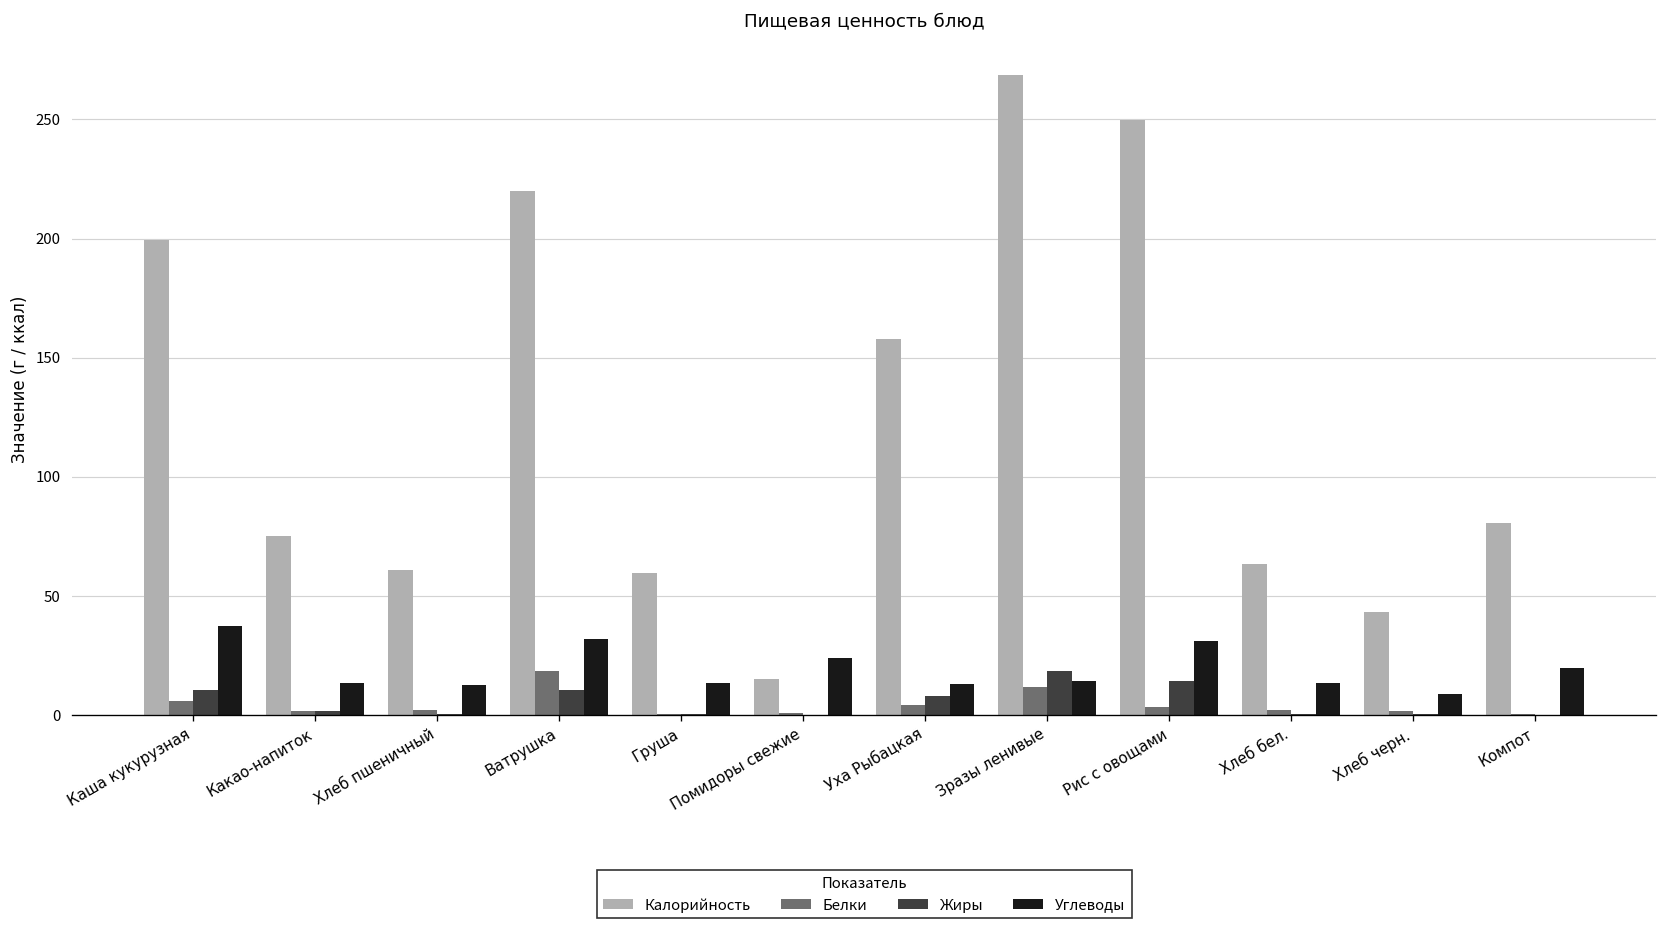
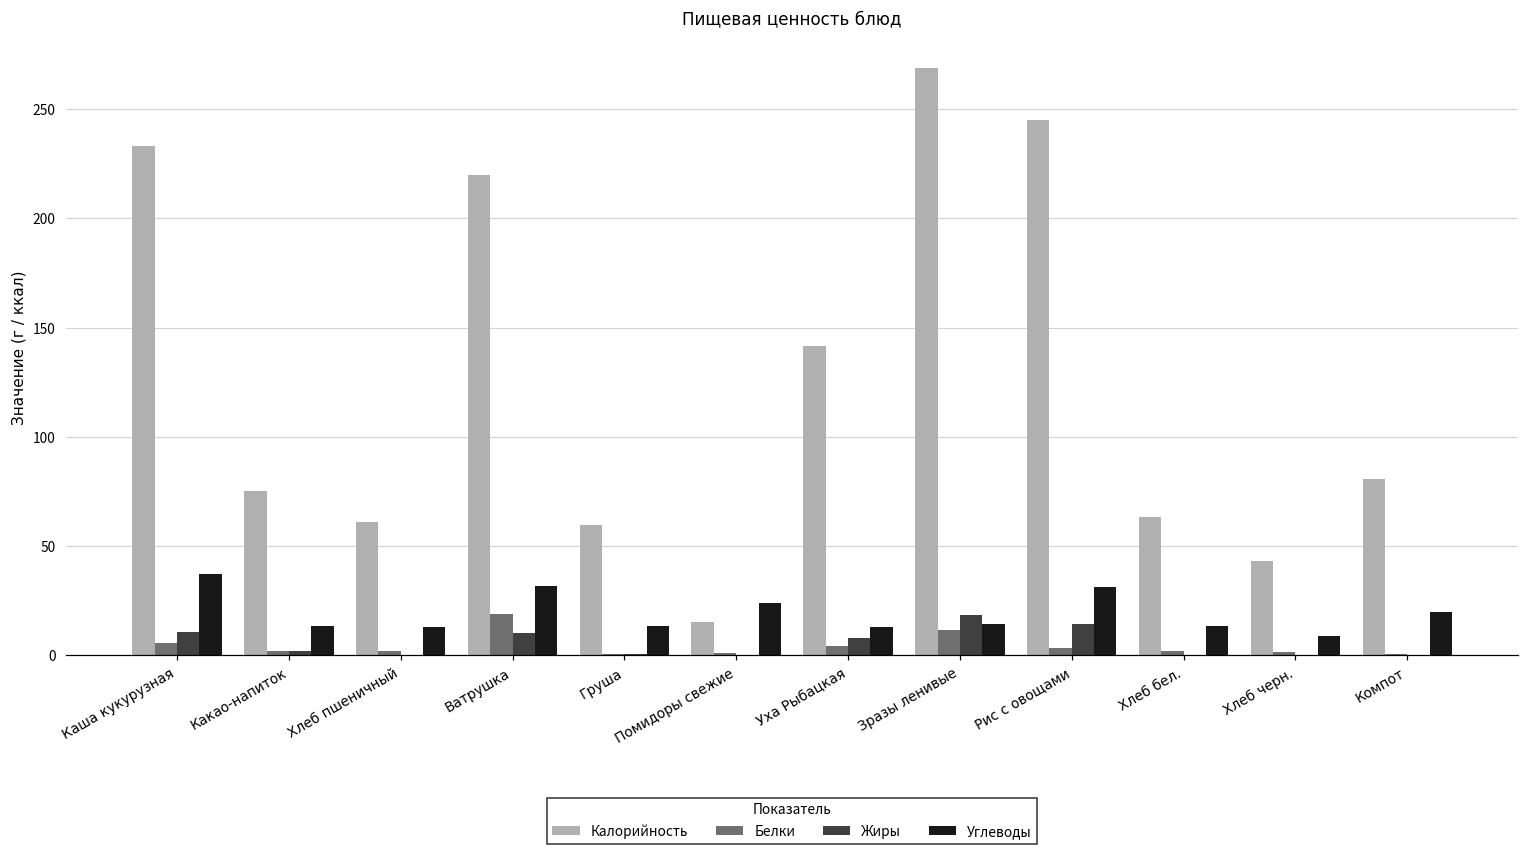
  {
    "Калорийность": {
-     "Каша кукурузная": 200,
+     "Каша кукурузная": 233,
      "Какао-напиток": 75,
      "Хлеб пшеничный": 61,
      "Ватрушка": 220,
      "Груша": 60,
      "Помидоры свежие": 15,
-     "Уха Рыбацкая": 158,
+     "Уха Рыбацкая": 142,
      "Зразы ленивые": 269,
-     "Рис с овощами": 250,
+     "Рис с овощами": 245,
      "Хлеб бел.": 63,
      "Хлеб черн.": 43,
      "Компот": 80
    },
    "Белки": {
      "Каша кукурузная": 6,
      "Какао-напиток": 2,
      "Хлеб пшеничный": 2,
      "Ватрушка": 19,
      "Уха Рыбацкая": 4,
      "Зразы ленивые": 12,
      "Рис с овощами": 3,
      "Хлеб бел.": 2,
      "Хлеб черн.": 1
    },
    "Жиры": {
      "Каша кукурузная": 10,
      "Какао-напиток": 2,
      "Ватрушка": 10,
      "Уха Рыбацкая": 8,
      "Зразы ленивые": 18,
      "Рис с овощами": 14,
      "Компот": 0
    },
    "Углеводы": {
      "Каша кукурузная": 37,
      "Какао-напиток": 13,
      "Хлеб пшеничный": 13,
      "Ватрушка": 32,
      "Груша": 13,
      "Помидоры свежие": 24,
      "Уха Рыбацкая": 13,
      "Зразы ленивые": 14,
      "Рис с овощами": 31,
      "Хлеб бел.": 13,
      "Хлеб черн.": 9,
      "Компот": 20
    }
  }
